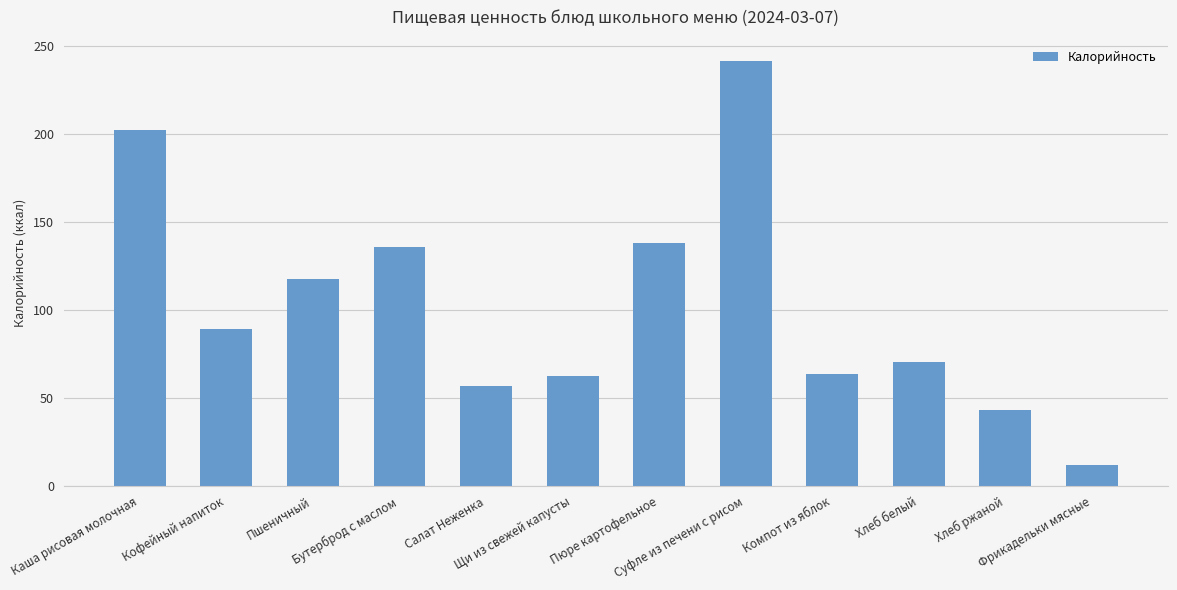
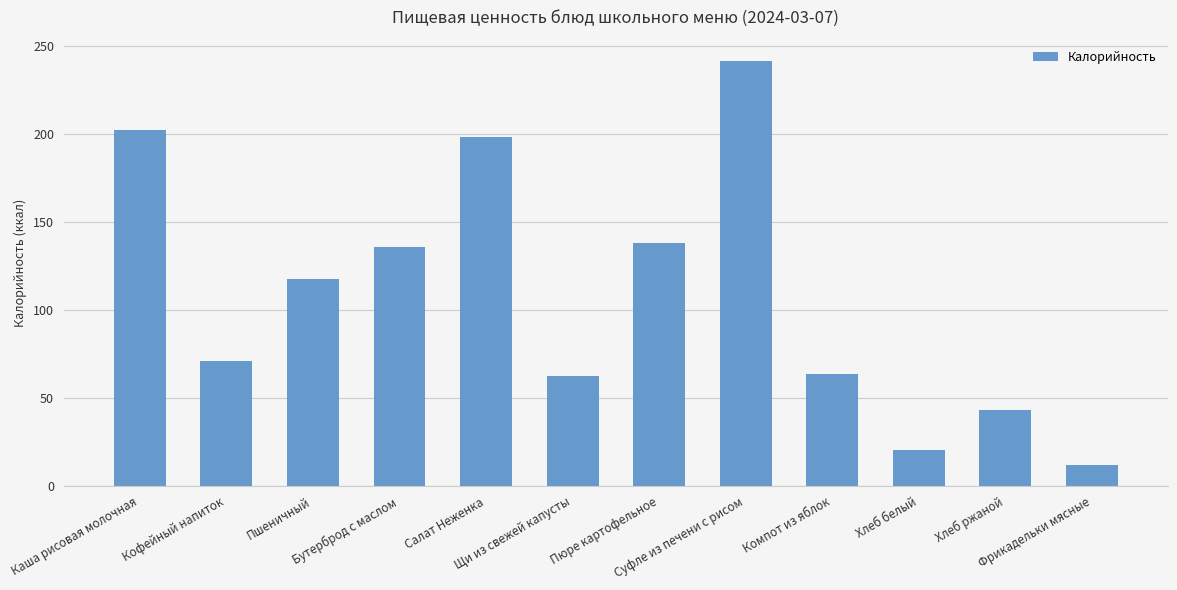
  {
    "Каша рисовая молочная": 203,
-   "Кофейный напиток": 89,
+   "Кофейный напиток": 71,
    "Пшеничный": 118,
    "Бутерброд с маслом": 136,
-   "Салат Неженка": 57,
+   "Салат Неженка": 199,
    "Щи из свежей капусты": 63,
    "Пюре картофельное": 138,
    "Суфле из печени с рисом": 242,
    "Компот из яблок": 64,
-   "Хлеб белый": 71,
+   "Хлеб белый": 21,
    "Хлеб ржаной": 43,
    "Фрикадельки мясные": 12
  }
